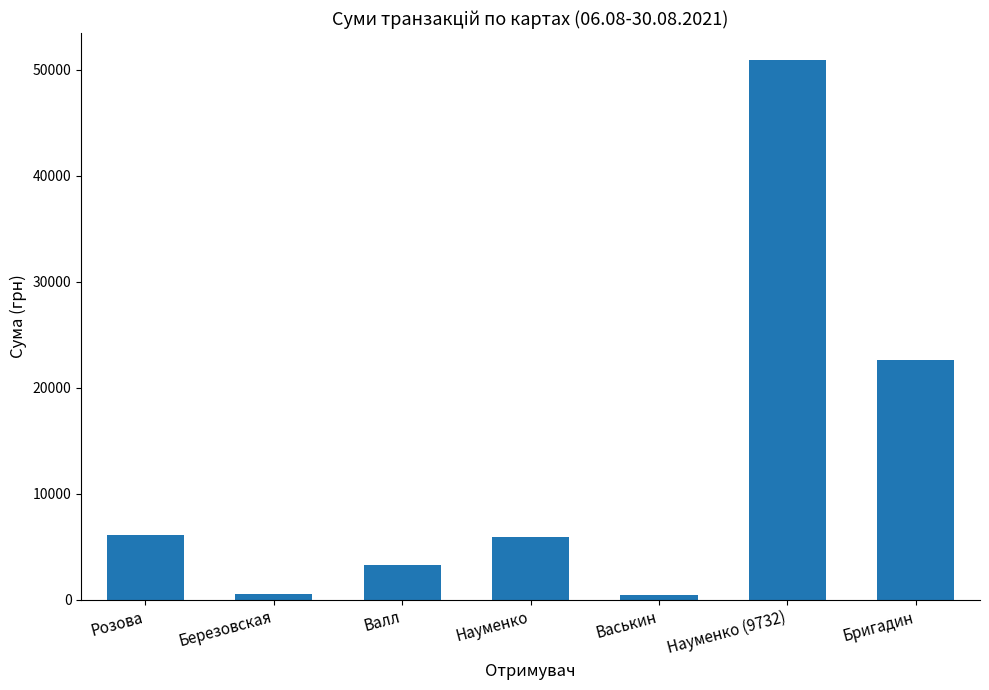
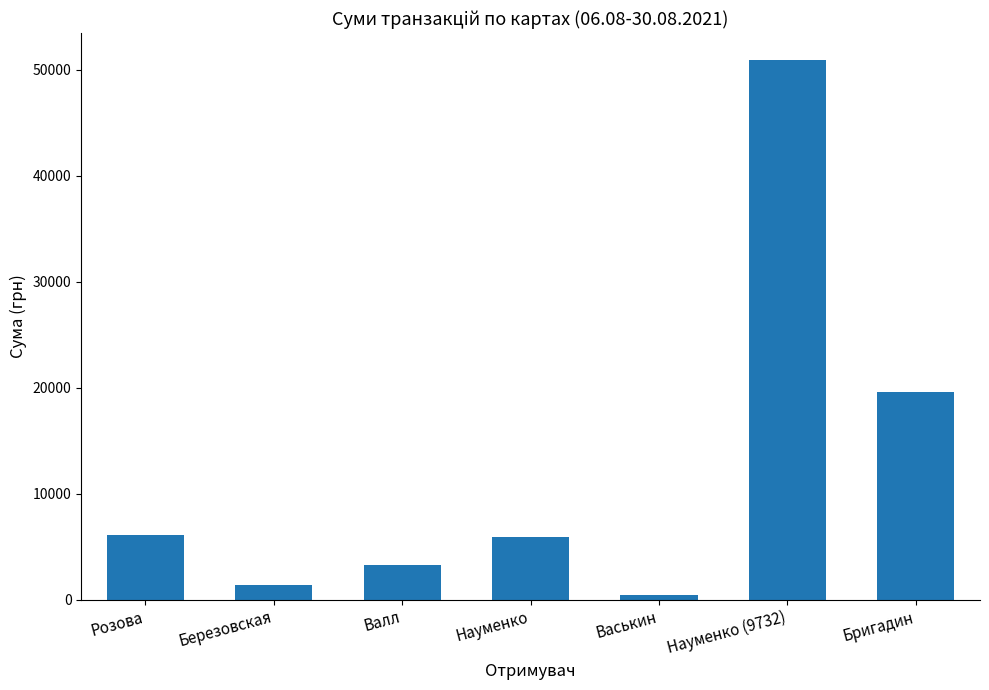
  {
    "Розова": 6100,
-   "Березовская": 500,
+   "Березовская": 1400,
    "Валл": 3300,
    "Науменко": 5900,
    "Васькин": 400,
    "Науменко (9732)": 50900,
-   "Бригадин": 22600
+   "Бригадин": 19600
  }
